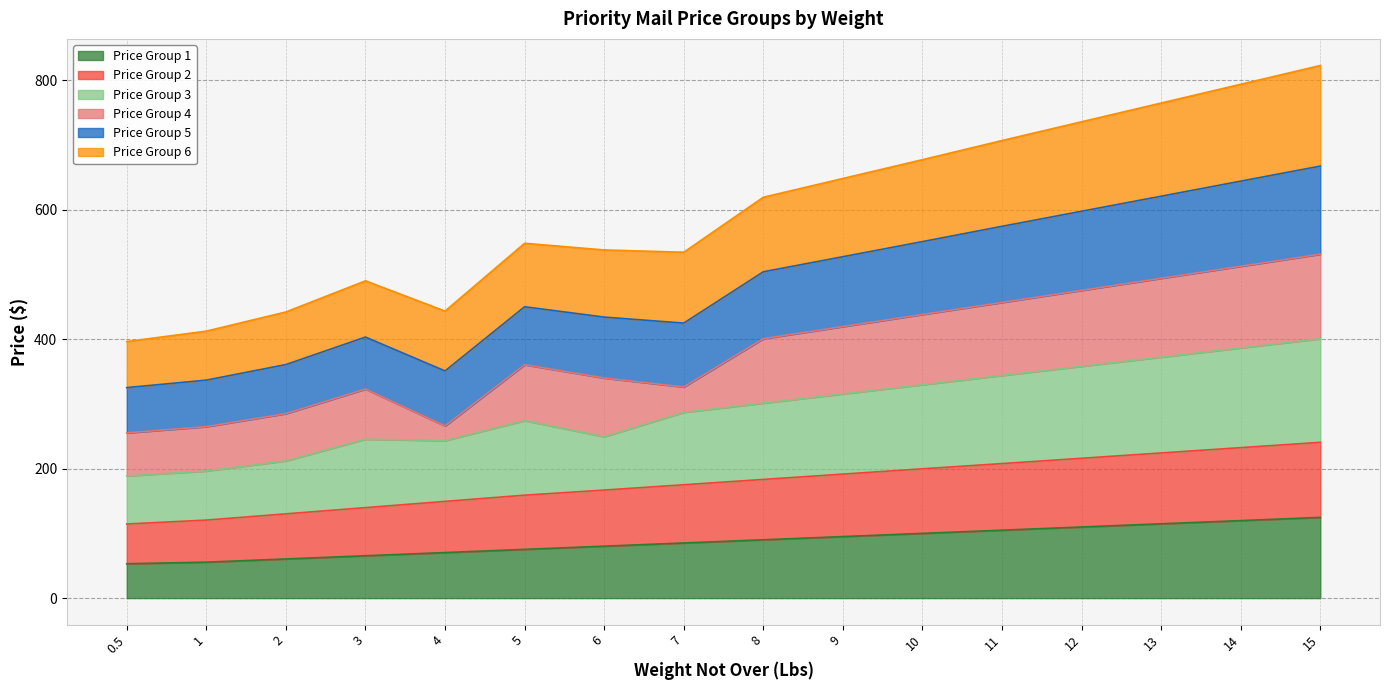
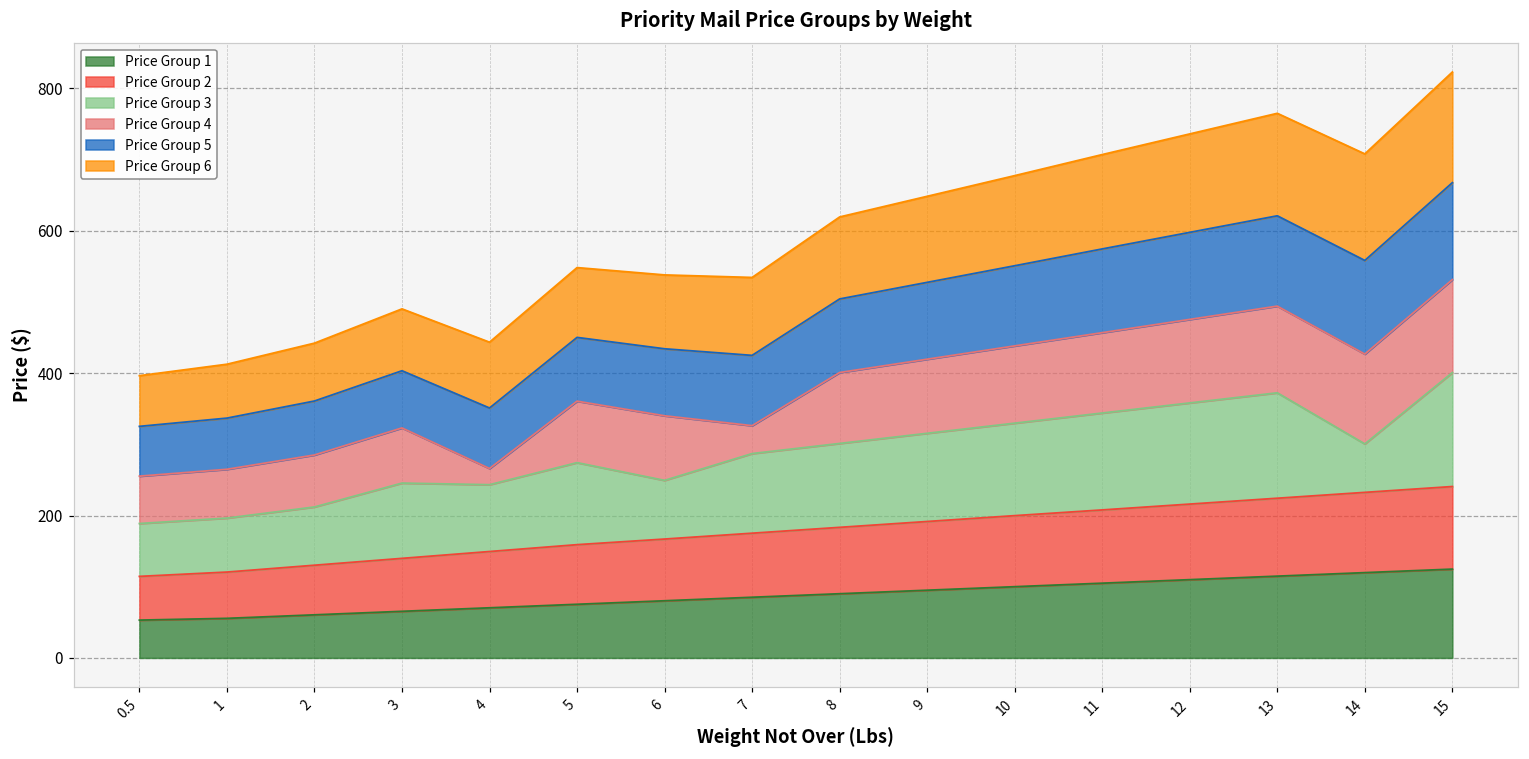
  {
    "Price Group 1": {
      "0.5": 50,
      "1": 60,
      "2": 60,
      "3": 70,
      "4": 70,
      "5": 80,
      "6": 80,
      "7": 90,
      "8": 90,
      "9": 100,
      "10": 100,
      "11": 100,
      "12": 110,
      "13": 110,
      "14": 120,
      "15": 120
    },
    "Price Group 2": {
      "0.5": 60,
      "1": 70,
      "2": 70,
      "3": 70,
      "4": 80,
      "5": 80,
      "6": 90,
      "7": 90,
      "8": 90,
      "9": 100,
      "10": 100,
      "11": 100,
      "12": 110,
      "13": 110,
      "14": 110,
      "15": 120
    },
    "Price Group 3": {
      "0.5": 70,
      "1": 80,
      "2": 80,
      "3": 110,
      "4": 90,
      "5": 120,
      "6": 80,
      "7": 110,
      "8": 120,
      "9": 120,
      "10": 130,
      "11": 140,
      "12": 140,
      "13": 150,
-     "14": 150,
+     "14": 70,
      "15": 160
    },
    "Price Group 4": {
      "0.5": 70,
      "1": 70,
      "2": 70,
      "3": 80,
      "4": 20,
      "5": 90,
      "6": 90,
      "7": 40,
      "8": 100,
      "9": 100,
      "10": 110,
      "11": 110,
      "12": 120,
      "13": 120,
      "14": 130,
      "15": 130
    },
    "Price Group 5": {
      "0.5": 70,
      "1": 70,
      "2": 80,
      "3": 80,
      "4": 80,
      "5": 90,
      "6": 90,
      "7": 100,
      "8": 100,
      "9": 110,
      "10": 110,
      "11": 120,
      "12": 120,
      "13": 130,
      "14": 130,
      "15": 140
    },
    "Price Group 6": {
      "0.5": 70,
      "1": 80,
      "2": 80,
      "3": 90,
      "4": 90,
      "5": 100,
      "6": 100,
      "7": 110,
      "8": 120,
      "9": 120,
      "10": 130,
      "11": 130,
      "12": 140,
      "13": 140,
      "14": 150,
      "15": 160
    }
  }
